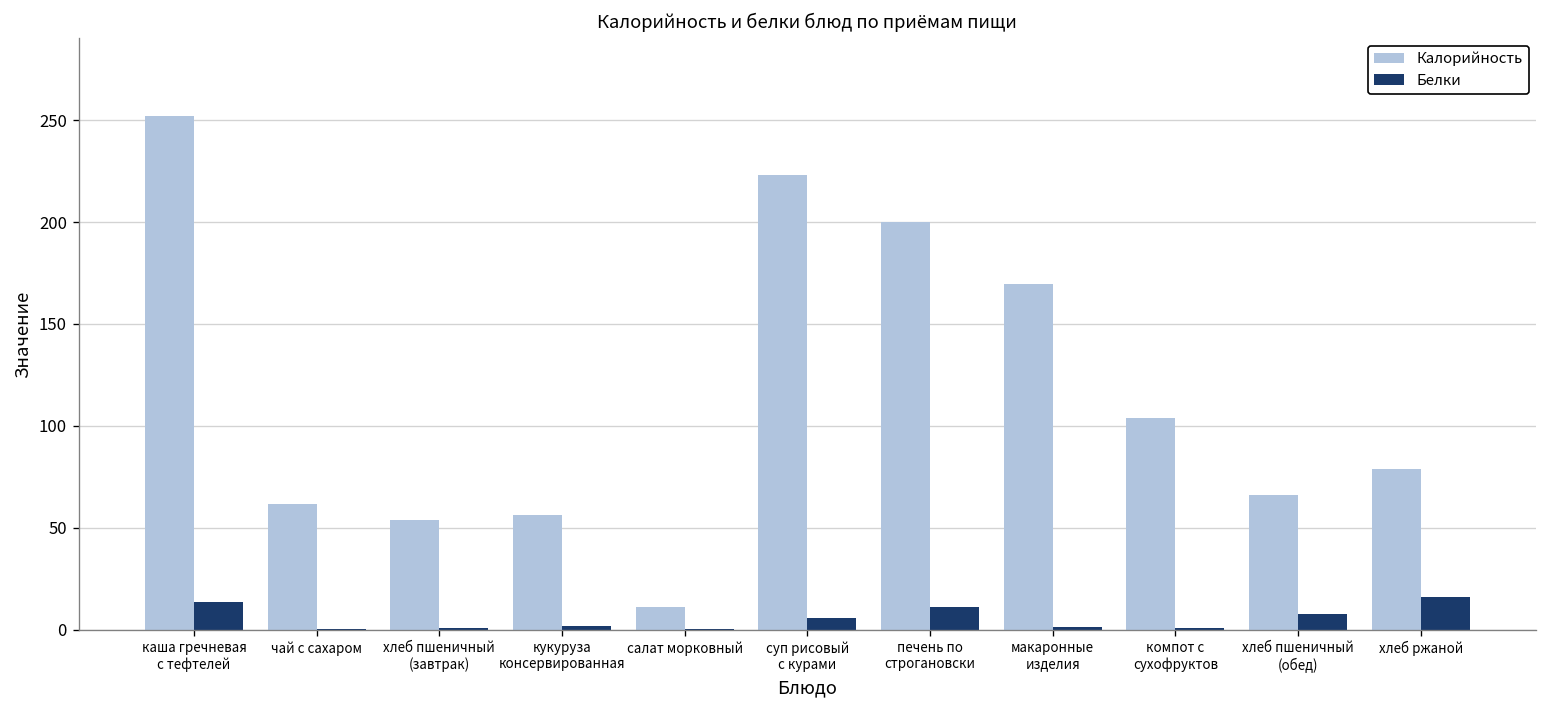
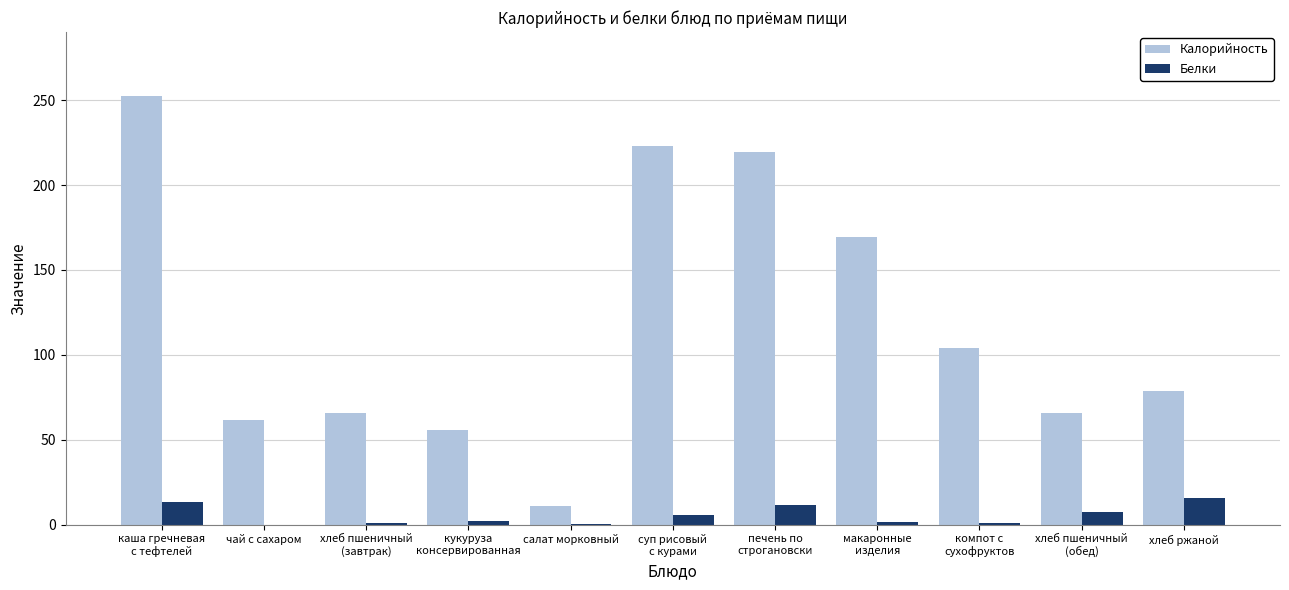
  {
    "Калорийность": {
      "каша гречневая с тефтелей": 252,
      "чай с сахаром": 62,
-     "хлеб пшеничный (завтрак)": 54,
+     "хлеб пшеничный (завтрак)": 66,
      "кукуруза консервированная": 56,
      "салат морковный": 11,
      "суп рисовый с курами": 223,
-     "печень по строгановски": 200,
+     "печень по строгановски": 219,
      "макаронные изделия": 170,
      "компот с сухофруктов": 104,
      "хлеб пшеничный (обед)": 66,
      "хлеб ржаной": 79
    },
    "Белки": {
      "каша гречневая с тефтелей": 13,
      "кукуруза консервированная": 2,
      "суп рисовый с курами": 6,
      "печень по строгановски": 11,
      "хлеб пшеничный (обед)": 8,
      "хлеб ржаной": 16
    }
  }
